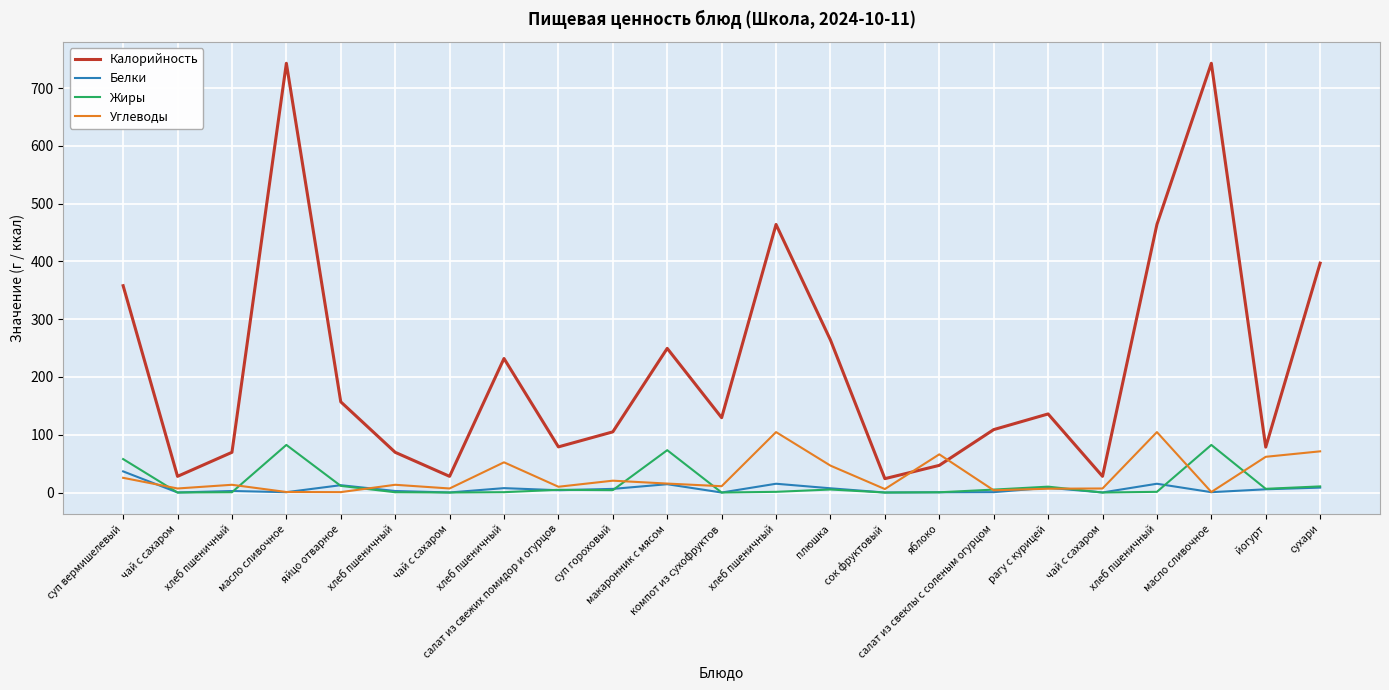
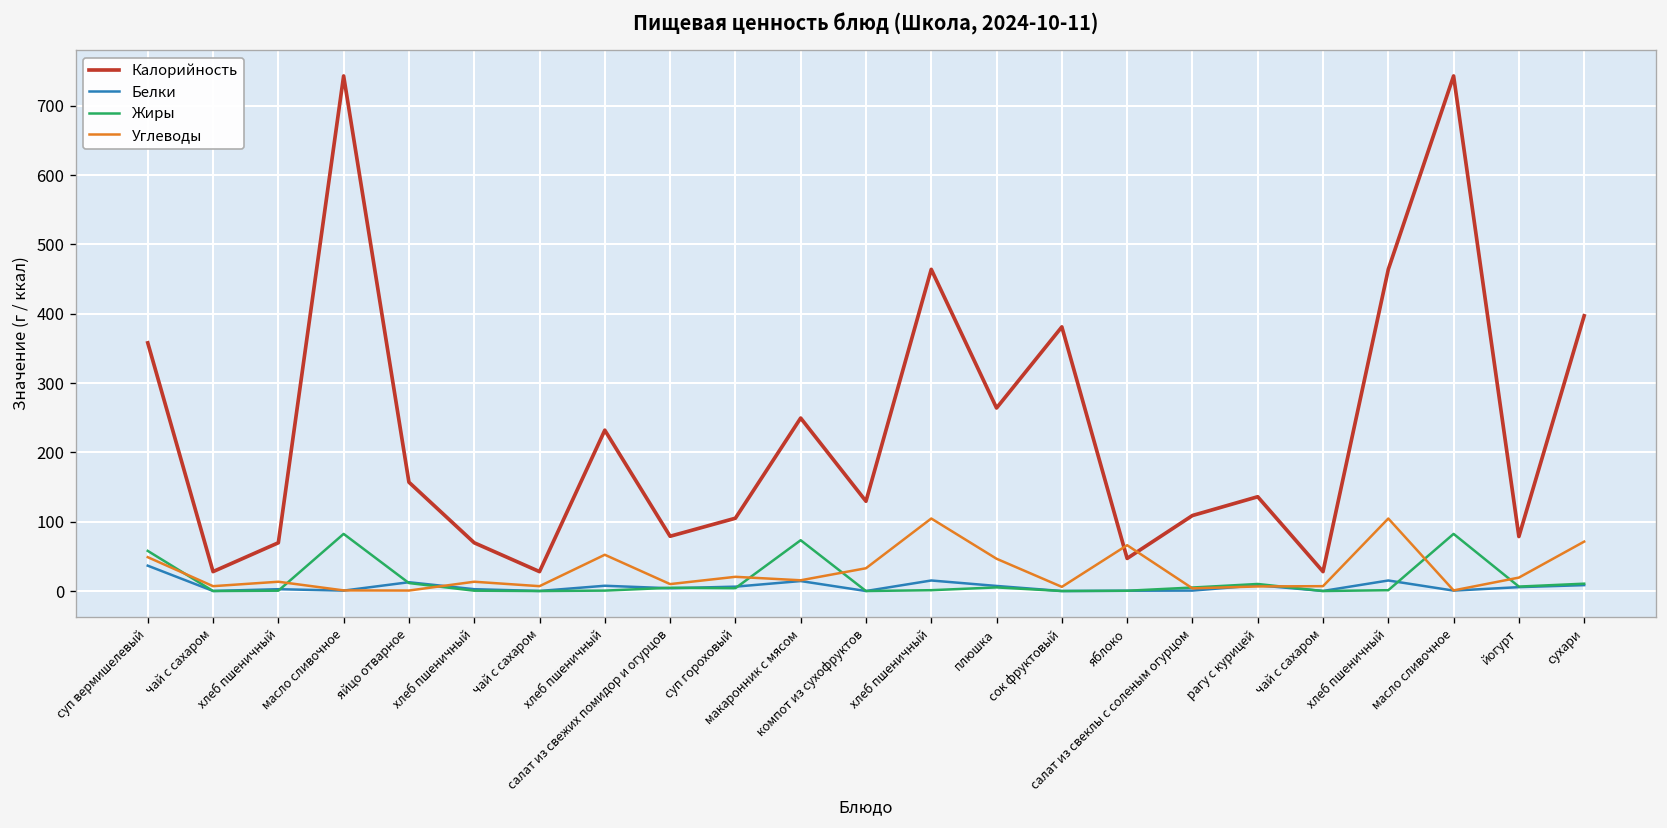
  {
    "Калорийность": {
      "суп вермишелевый": 360,
      "яйцо отварное": 160,
      "салат из свежих помидор и огурцов": 80,
      "суп гороховый": 110,
      "макаронник с мясом": 250,
      "компот из сухофруктов": 130,
      "плюшка": 260,
-     "сок фруктовый": 20,
+     "сок фруктовый": 380,
      "яблоко": 50,
      "салат из свеклы с соленым огурцом": 110,
      "рагу с курицей": 140,
      "йогурт": 80,
      "сухари": 400
    },
    "Белки": {
      "суп вермишелевый": 40
    },
    "Жиры": {
      "суп вермишелевый": 60,
      "макаронник с мясом": 70
    },
    "Углеводы": {
-     "суп вермишелевый": 30,
+     "суп вермишелевый": 50,
      "яйцо отварное": 0,
      "салат из свежих помидор и огурцов": 10,
      "суп гороховый": 20,
-     "компот из сухофруктов": 10,
+     "компот из сухофруктов": 30,
      "плюшка": 50,
      "сок фруктовый": 10,
      "яблоко": 70,
-     "йогурт": 60,
+     "йогурт": 20,
      "сухари": 70
    }
  }
